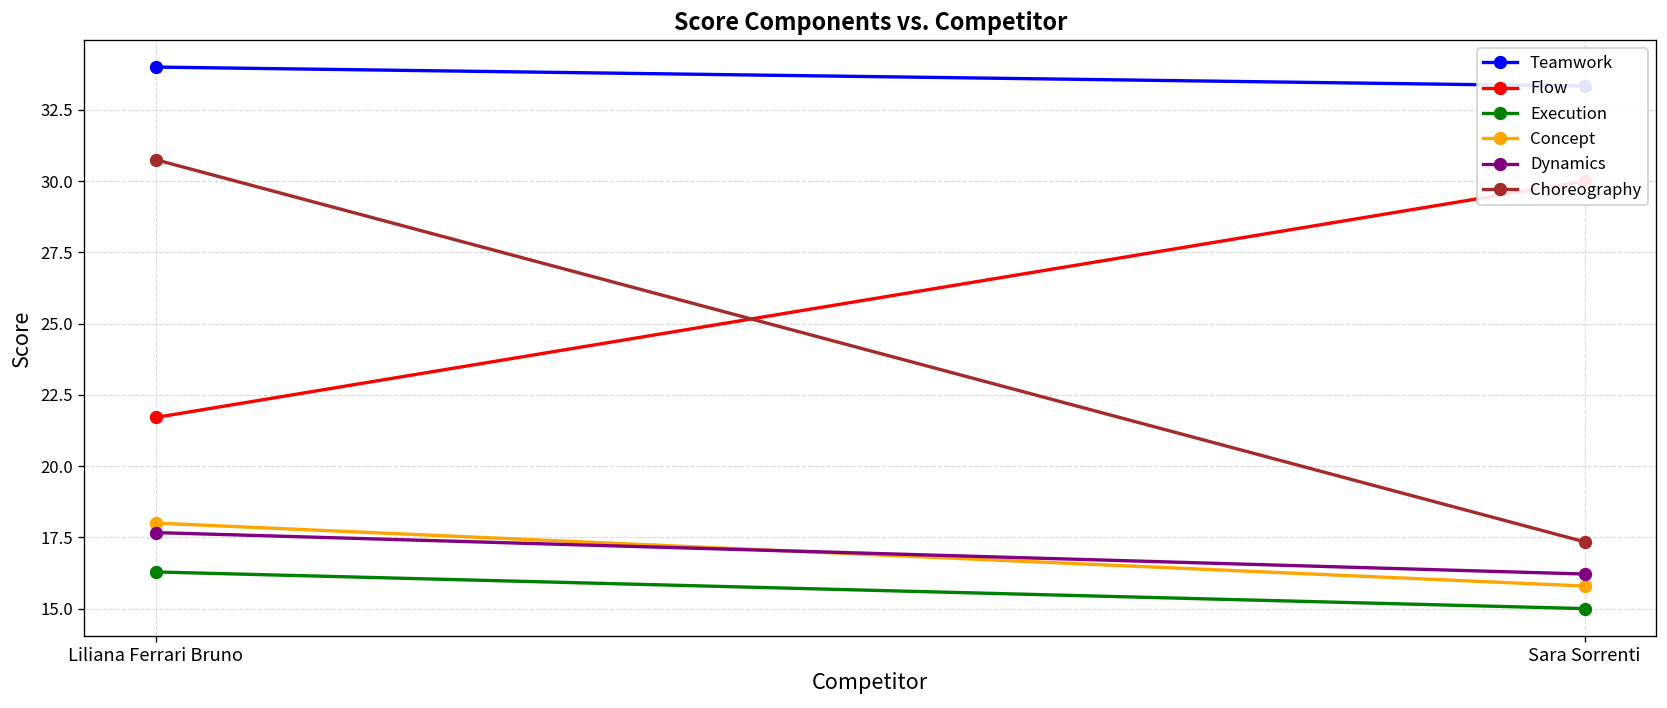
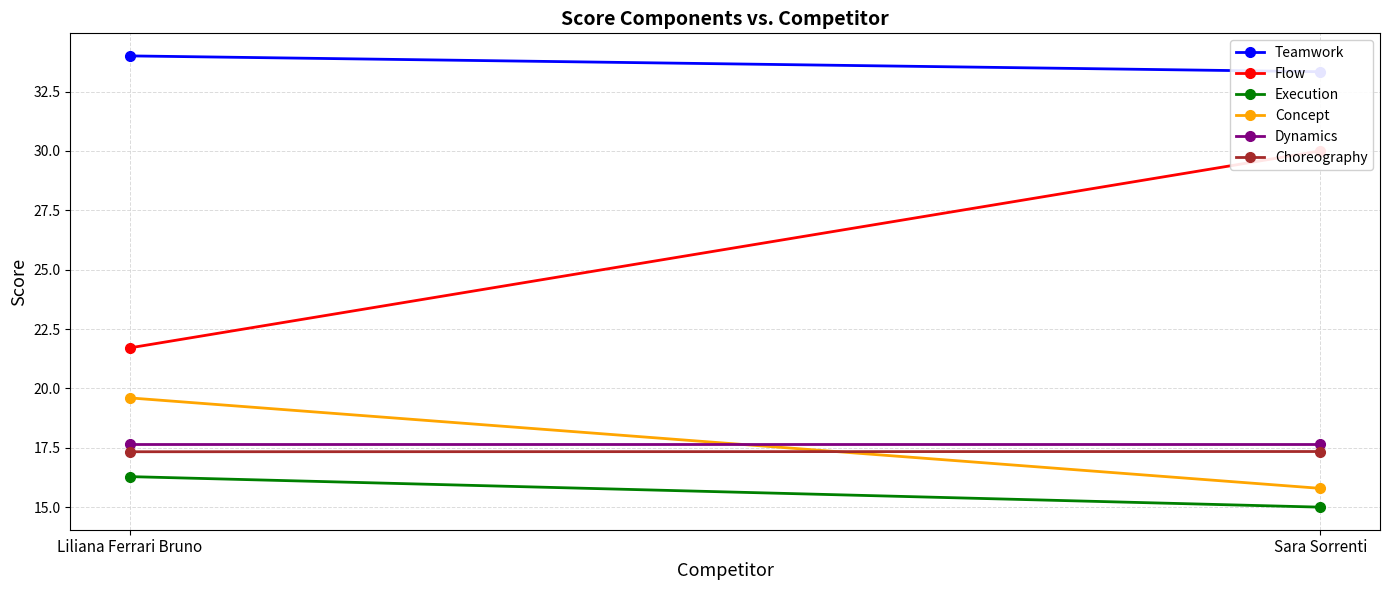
  {
    "Teamwork": {
      "Liliana Ferrari Bruno": 34.0
    },
    "Flow": {
      "Liliana Ferrari Bruno": 21.7
    },
    "Execution": {
      "Liliana Ferrari Bruno": 16.3,
      "Sara Sorrenti": 15.0
    },
    "Concept": {
-     "Liliana Ferrari Bruno": 18.0,
+     "Liliana Ferrari Bruno": 19.6,
      "Sara Sorrenti": 15.8
    },
    "Dynamics": {
      "Liliana Ferrari Bruno": 17.7,
-     "Sara Sorrenti": 16.2
+     "Sara Sorrenti": 17.7
    },
    "Choreography": {
-     "Liliana Ferrari Bruno": 30.7,
+     "Liliana Ferrari Bruno": 17.3,
      "Sara Sorrenti": 17.3
    }
  }
